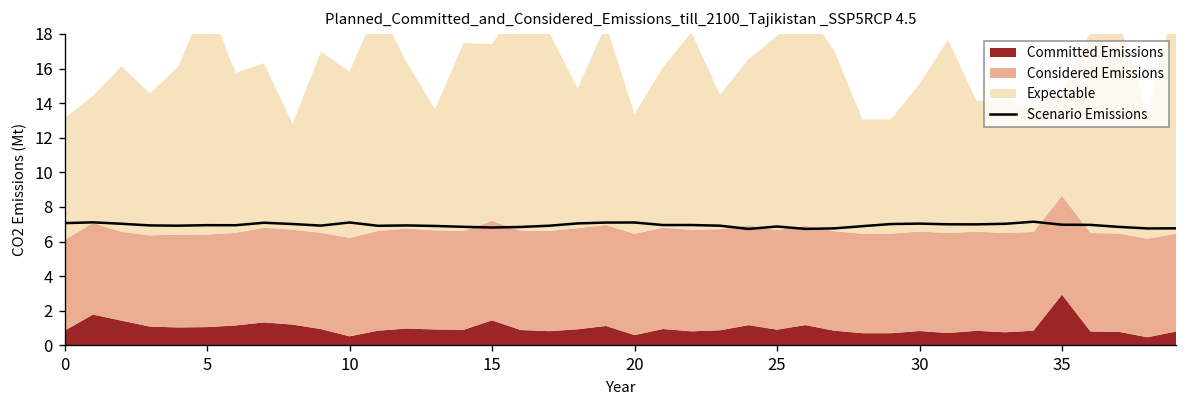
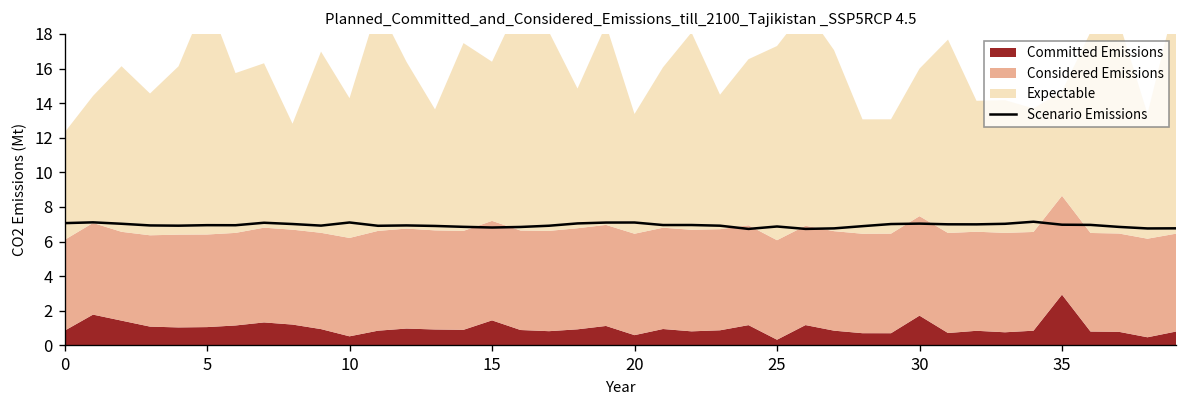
  {
    "Scenario Emissions": {
      "0": 7.1,
      "5": 6.9,
      "10": 7.1,
      "15": 6.8,
      "20": 7.1,
      "25": 6.9,
      "30": 7.0,
      "35": 7.0
    },
    "Committed Emissions": {
      "0": 0.8,
      "5": 1.1,
      "10": 0.5,
      "15": 1.4,
      "20": 0.6,
-     "25": 0.9,
-     "30": 0.8,
+     "25": 0.3,
+     "30": 1.7,
      "35": 2.9
    },
    "Considered Emissions": {
      "0": 5.2,
      "5": 5.4,
      "10": 5.7,
      "15": 5.8,
      "20": 5.9,
      "25": 5.8,
      "30": 5.8,
      "35": 5.7
    },
    "Expectable": {
-     "0": 7.0,
-     "10": 9.6,
-     "15": 10.2,
+     "0": 6.2,
+     "10": 8.1,
+     "15": 9.2,
      "20": 6.9,
      "25": 11.2,
      "30": 8.5
    }
  }
